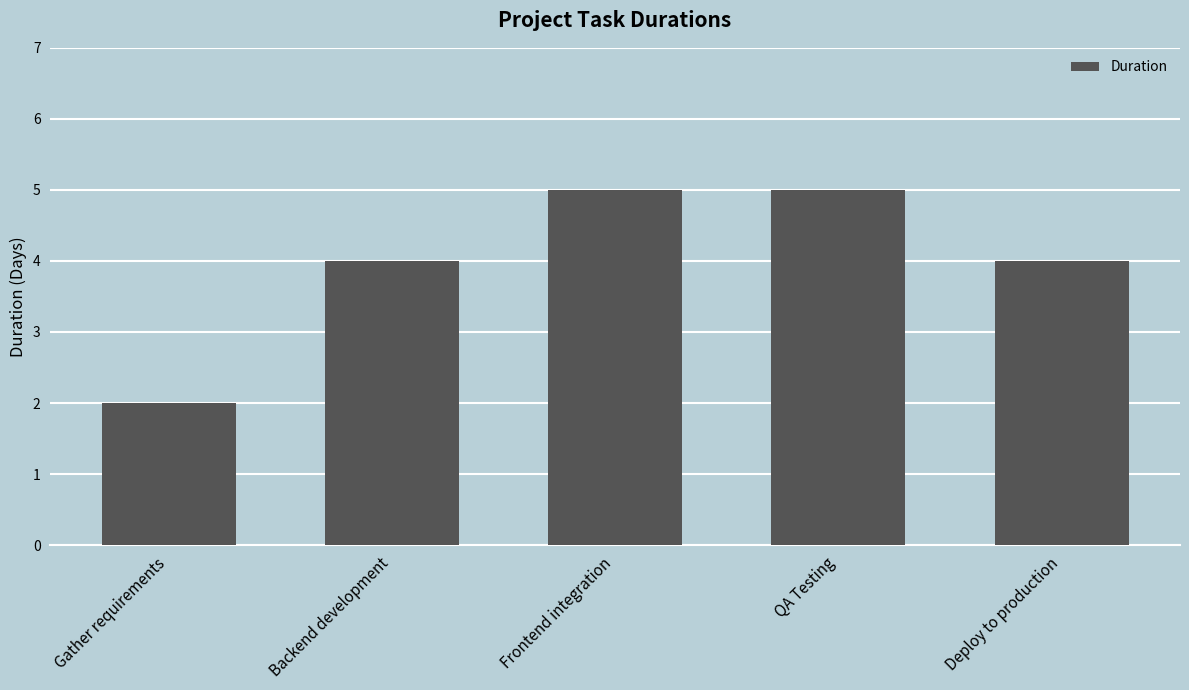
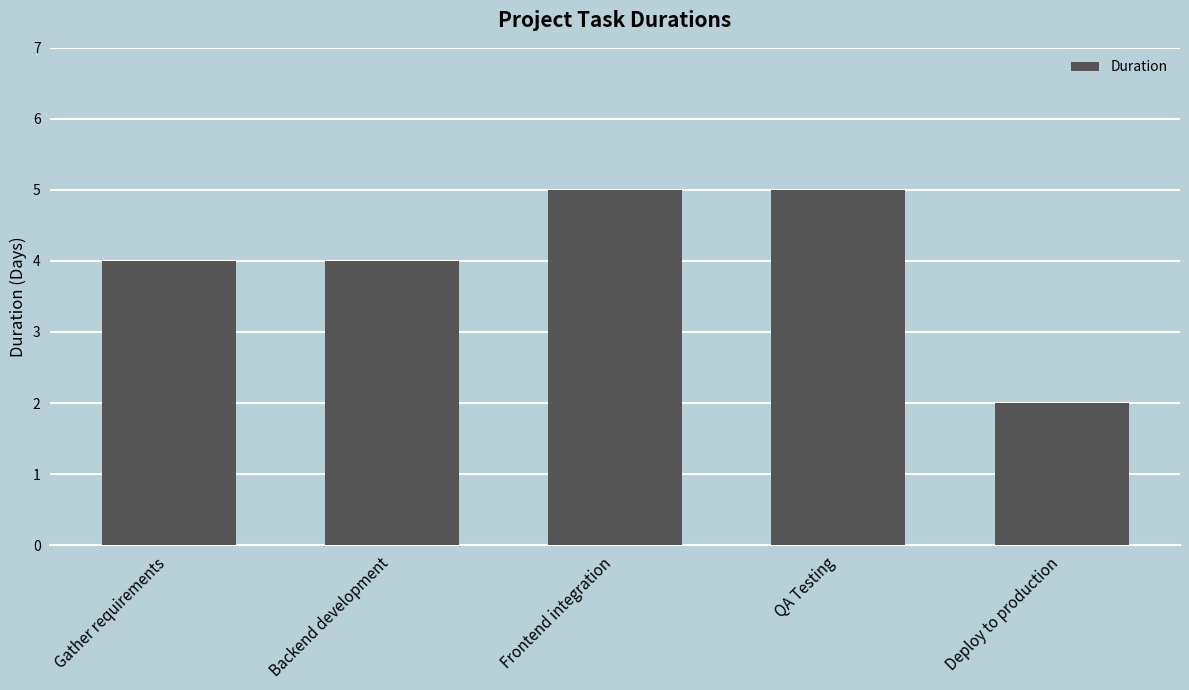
  {
-   "Gather requirements": 2,
+   "Gather requirements": 4,
    "Backend development": 4,
    "Frontend integration": 5,
    "QA Testing": 5,
-   "Deploy to production": 4
+   "Deploy to production": 2
  }
